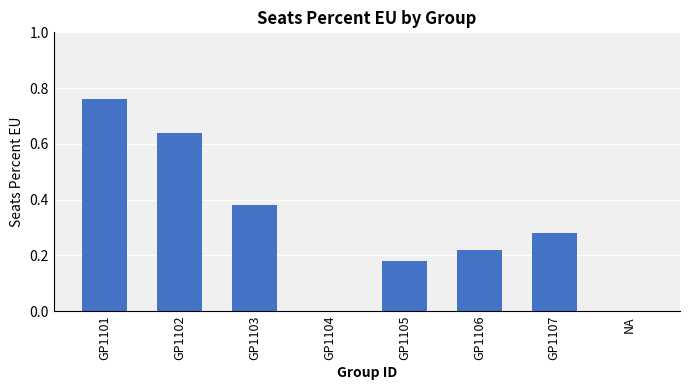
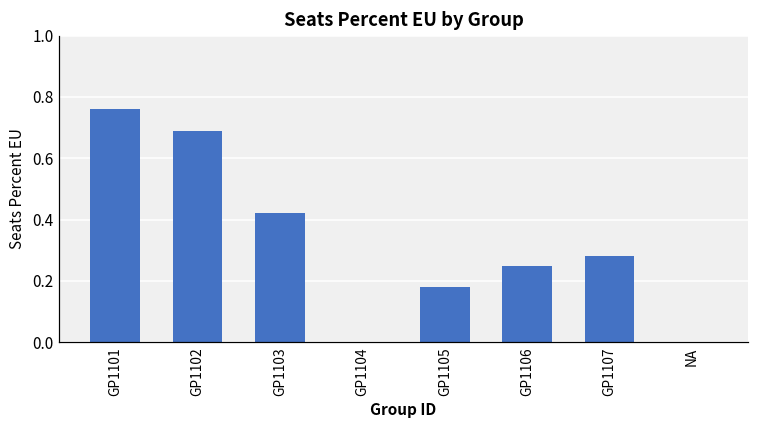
  {
    "GP1101": 0.76,
-   "GP1102": 0.64,
-   "GP1103": 0.38,
+   "GP1102": 0.69,
+   "GP1103": 0.42,
    "GP1104": 0.00,
    "GP1105": 0.18,
-   "GP1106": 0.22,
+   "GP1106": 0.25,
    "GP1107": 0.28,
    "NA": 0.00
  }
